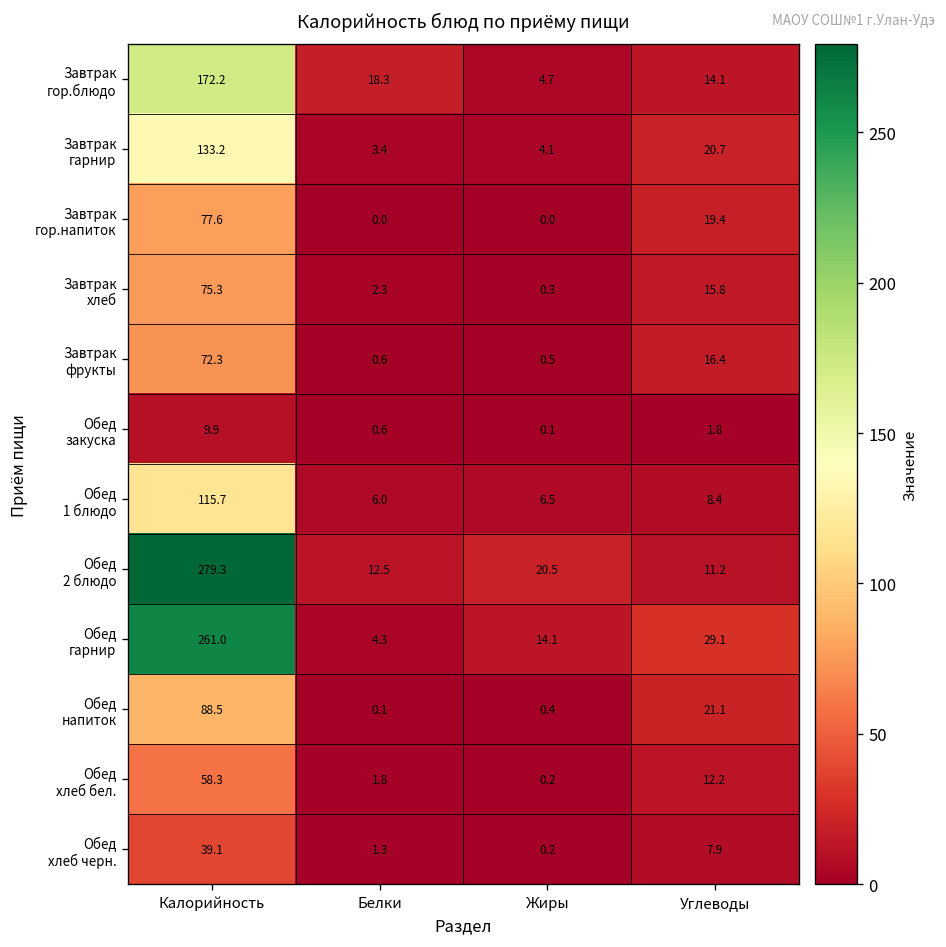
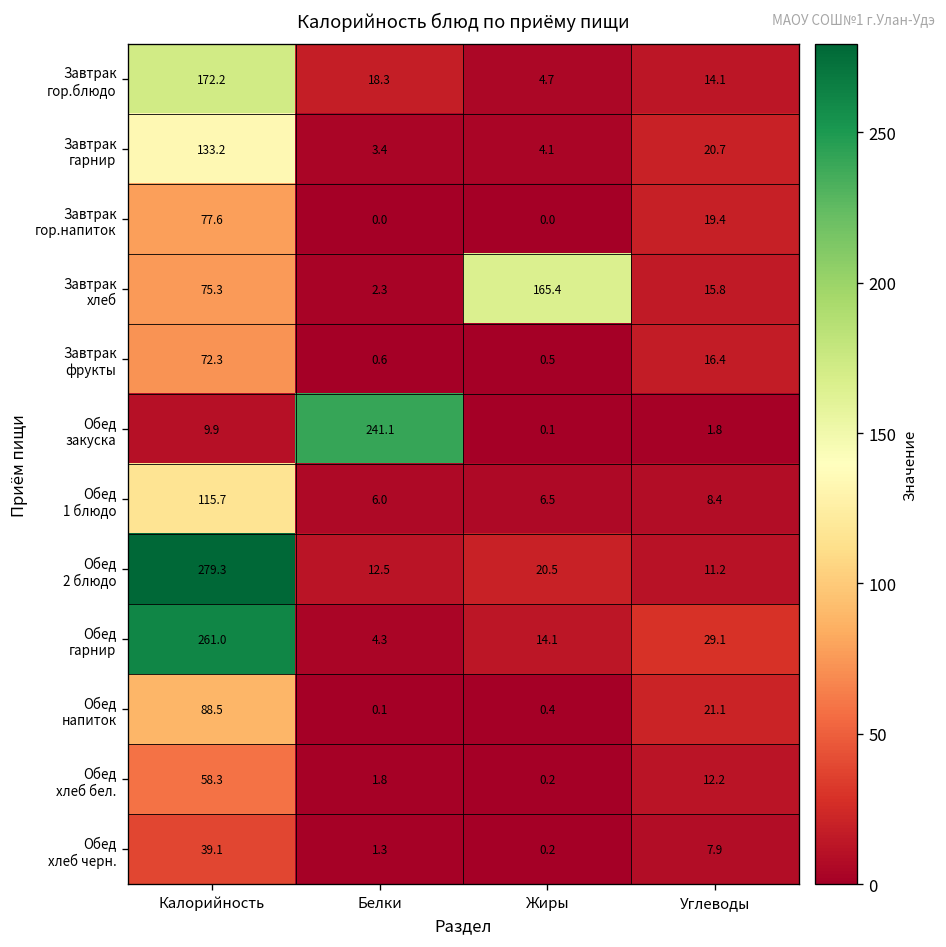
  {
    "Завтрак гор.блюдо": {
      "Калорийность": 172.2,
      "Белки": 18.3,
      "Жиры": 4.7,
      "Углеводы": 14.1
    },
    "Завтрак гарнир": {
      "Калорийность": 133.2,
      "Белки": 3.4,
      "Жиры": 4.1,
      "Углеводы": 20.7
    },
    "Завтрак гор.напиток": {
      "Калорийность": 77.6,
      "Белки": 0.0,
      "Жиры": 0.0,
      "Углеводы": 19.4
    },
    "Завтрак хлеб": {
      "Калорийность": 75.3,
      "Белки": 2.3,
-     "Жиры": 0.3,
+     "Жиры": 165.4,
      "Углеводы": 15.8
    },
    "Завтрак фрукты": {
      "Калорийность": 72.3,
      "Белки": 0.6,
      "Жиры": 0.5,
      "Углеводы": 16.4
    },
    "Обед закуска": {
      "Калорийность": 9.9,
-     "Белки": 0.6,
+     "Белки": 241.1,
      "Жиры": 0.1,
      "Углеводы": 1.8
    },
    "Обед 1 блюдо": {
      "Калорийность": 115.7,
      "Белки": 6.0,
      "Жиры": 6.5,
      "Углеводы": 8.4
    },
    "Обед 2 блюдо": {
      "Калорийность": 279.3,
      "Белки": 12.5,
      "Жиры": 20.5,
      "Углеводы": 11.2
    },
    "Обед гарнир": {
      "Калорийность": 261.0,
      "Белки": 4.3,
      "Жиры": 14.1,
      "Углеводы": 29.1
    },
    "Обед напиток": {
      "Калорийность": 88.5,
      "Белки": 0.1,
      "Жиры": 0.4,
      "Углеводы": 21.1
    },
    "Обед хлеб бел.": {
      "Калорийность": 58.3,
      "Белки": 1.8,
      "Жиры": 0.2,
      "Углеводы": 12.2
    },
    "Обед хлеб черн.": {
      "Калорийность": 39.1,
      "Белки": 1.3,
      "Жиры": 0.2,
      "Углеводы": 7.9
    }
  }
